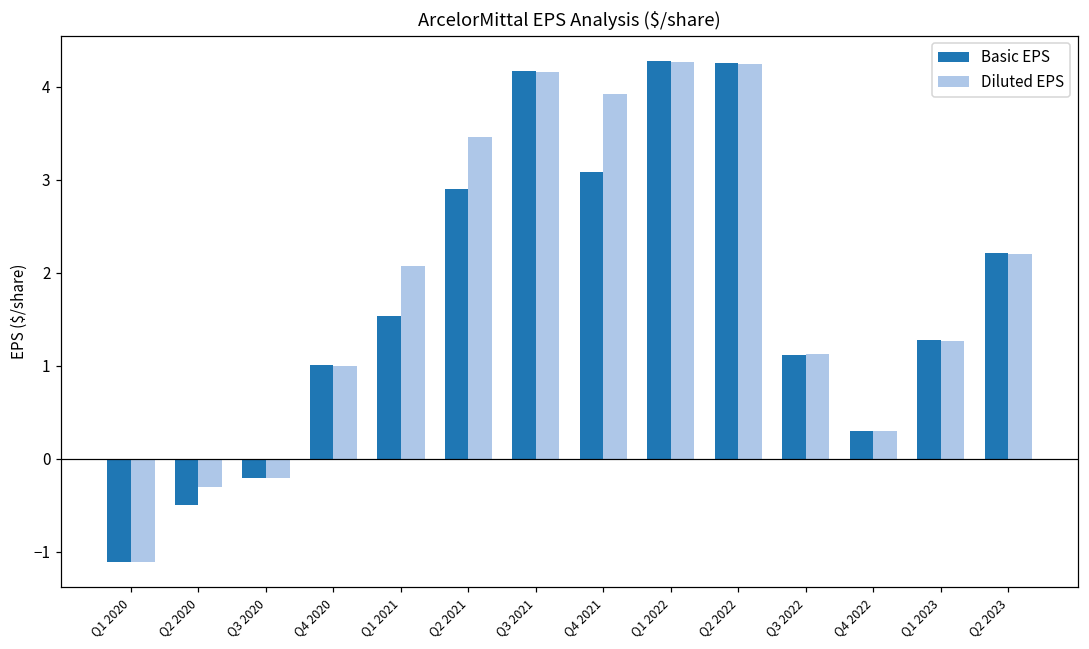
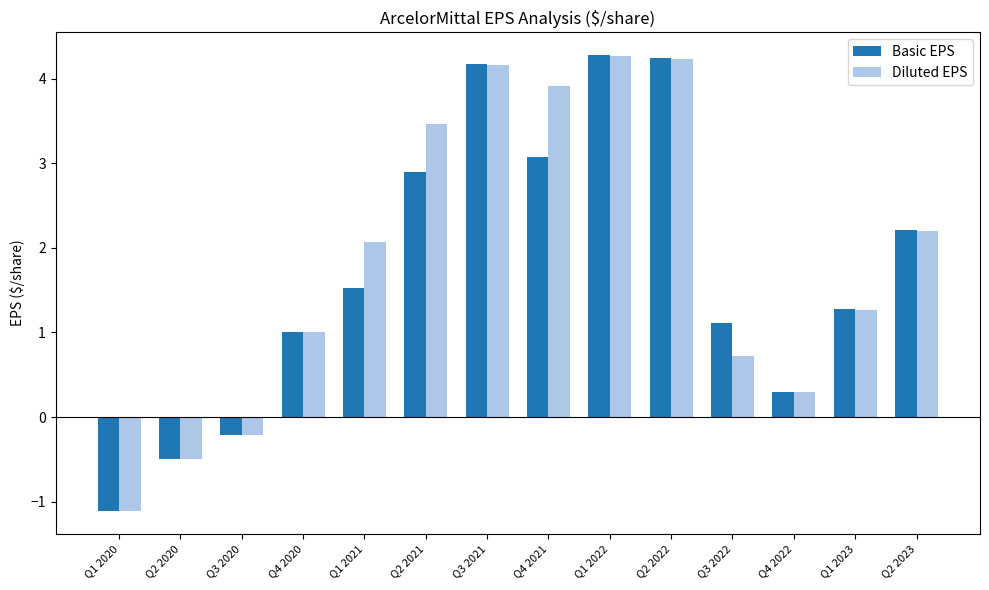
  {
    "Basic EPS": {
      "Q1 2020": -1.1,
      "Q2 2020": -0.5,
      "Q3 2020": -0.2,
      "Q4 2020": 1.0,
      "Q1 2021": 1.5,
      "Q2 2021": 2.9,
      "Q3 2021": 4.2,
      "Q4 2021": 3.1,
      "Q1 2022": 4.3,
      "Q2 2022": 4.3,
      "Q3 2022": 1.1,
      "Q4 2022": 0.3,
      "Q1 2023": 1.3,
      "Q2 2023": 2.2
    },
    "Diluted EPS": {
      "Q1 2020": -1.1,
-     "Q2 2020": -0.3,
+     "Q2 2020": -0.5,
      "Q3 2020": -0.2,
      "Q4 2020": 1.0,
      "Q1 2021": 2.1,
      "Q2 2021": 3.5,
      "Q3 2021": 4.2,
      "Q4 2021": 3.9,
      "Q1 2022": 4.3,
      "Q2 2022": 4.2,
-     "Q3 2022": 1.1,
+     "Q3 2022": 0.7,
      "Q4 2022": 0.3,
      "Q1 2023": 1.3,
      "Q2 2023": 2.2
    }
  }
